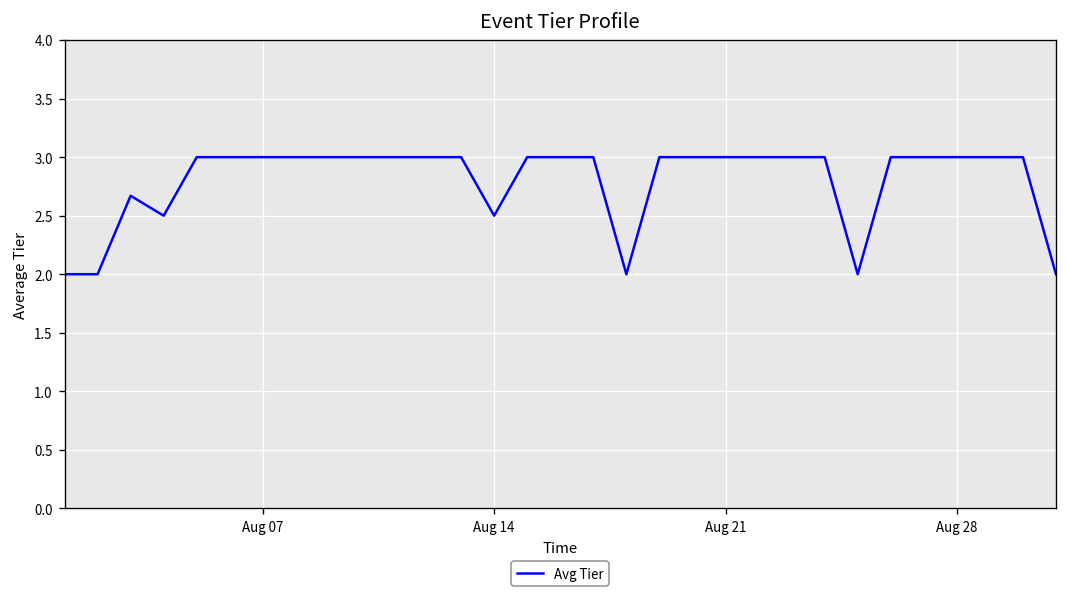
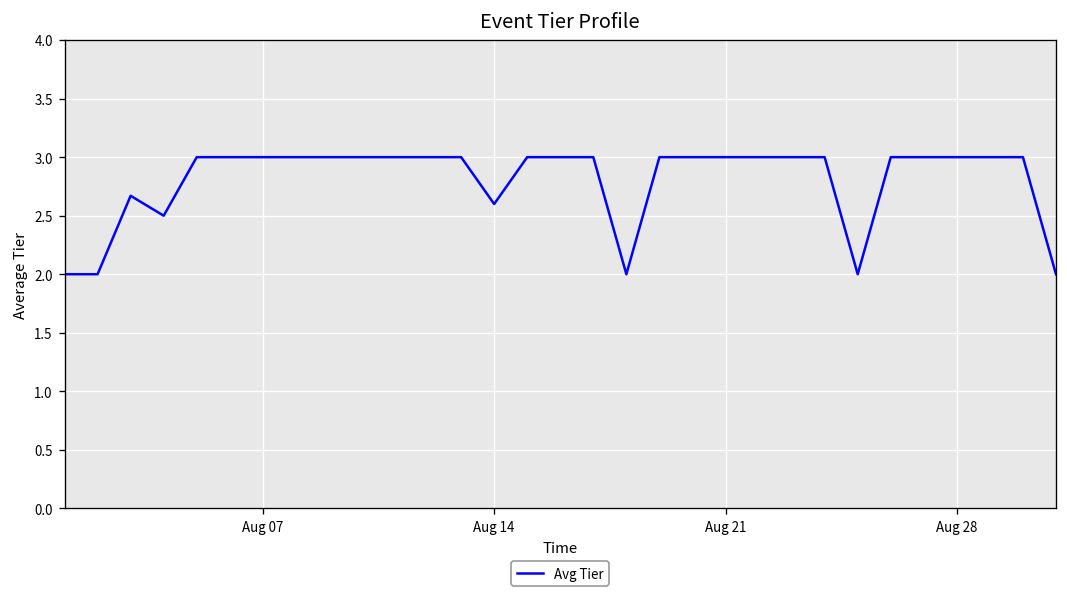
  {
    "Aug 07": 3.0,
-   "Aug 14": 2.5,
+   "Aug 14": 2.6,
    "Aug 21": 3.0,
    "Aug 28": 3.0
  }
